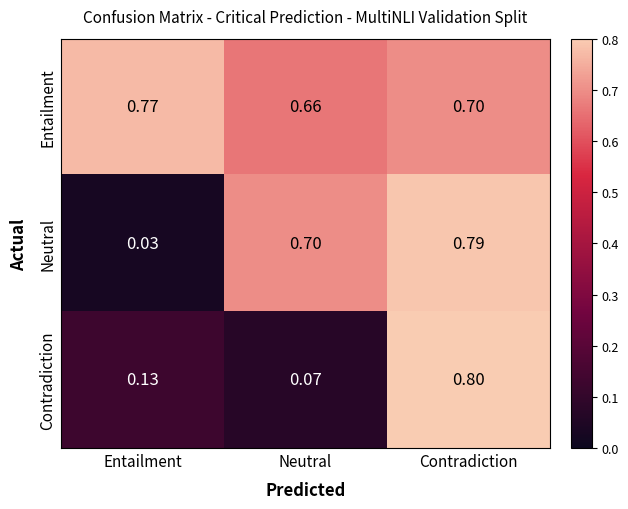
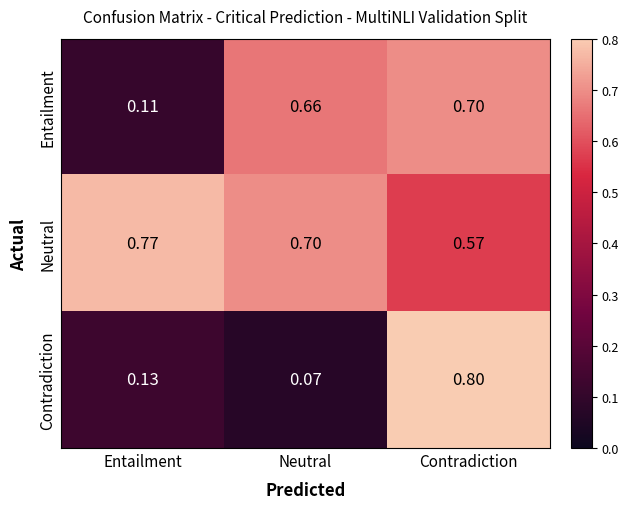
  {
    "Entailment": {
-     "Entailment": 0.77,
+     "Entailment": 0.11,
      "Neutral": 0.66,
      "Contradiction": 0.70
    },
    "Neutral": {
-     "Entailment": 0.03,
+     "Entailment": 0.77,
      "Neutral": 0.70,
-     "Contradiction": 0.79
+     "Contradiction": 0.57
    },
    "Contradiction": {
      "Entailment": 0.13,
      "Neutral": 0.07,
      "Contradiction": 0.80
    }
  }
